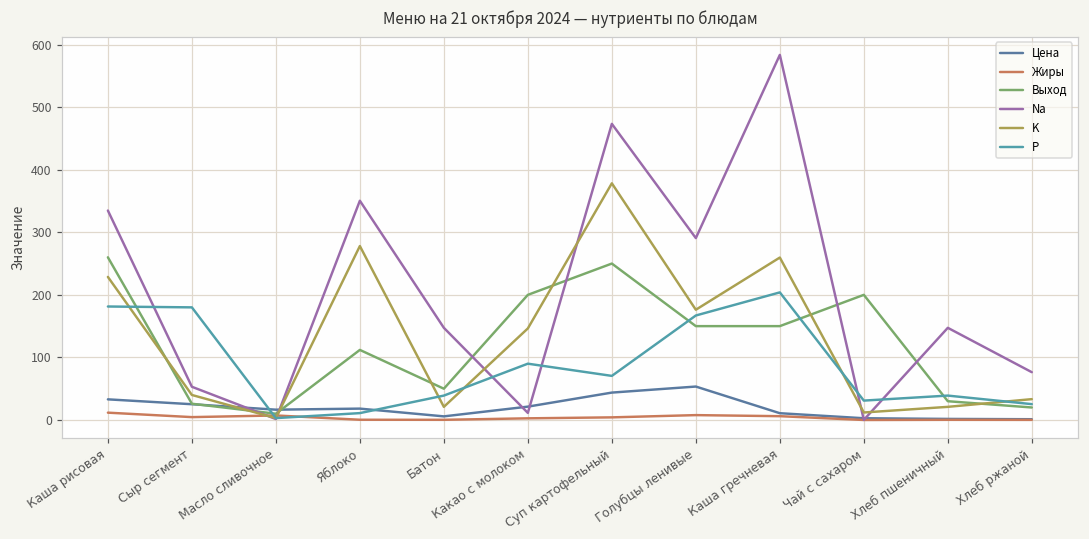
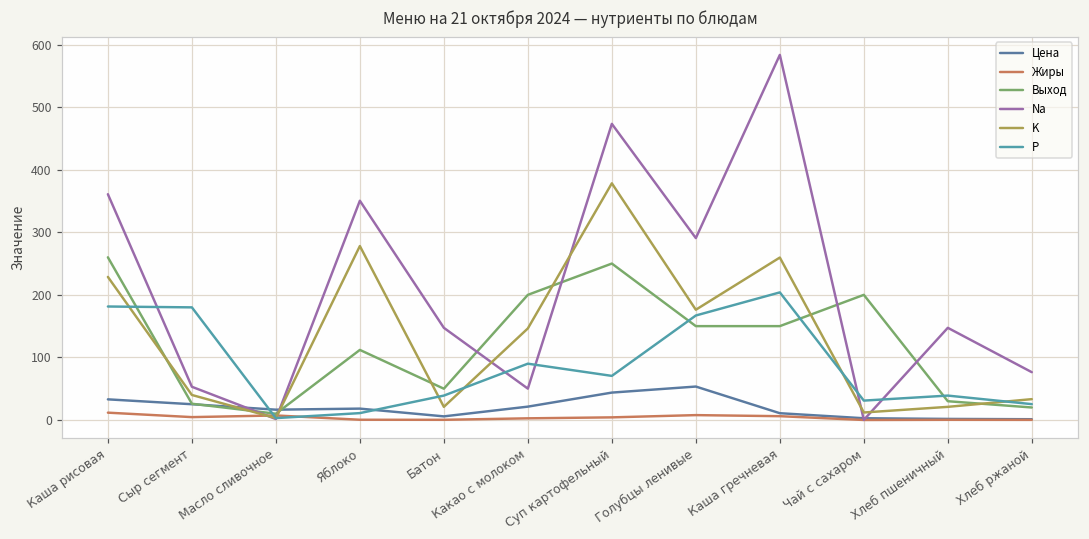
  {
    "Na": {
-     "Каша рисовая": 330,
+     "Каша рисовая": 360,
      "Сыр сегмент": 50,
      "Яблоко": 350,
      "Батон": 150,
-     "Какао с молоком": 10,
+     "Какао с молоком": 50,
      "Суп картофельный": 470,
      "Голубцы ленивые": 290,
      "Каша гречневая": 580,
      "Хлеб пшеничный": 150,
      "Хлеб ржаной": 80
    }
  }
